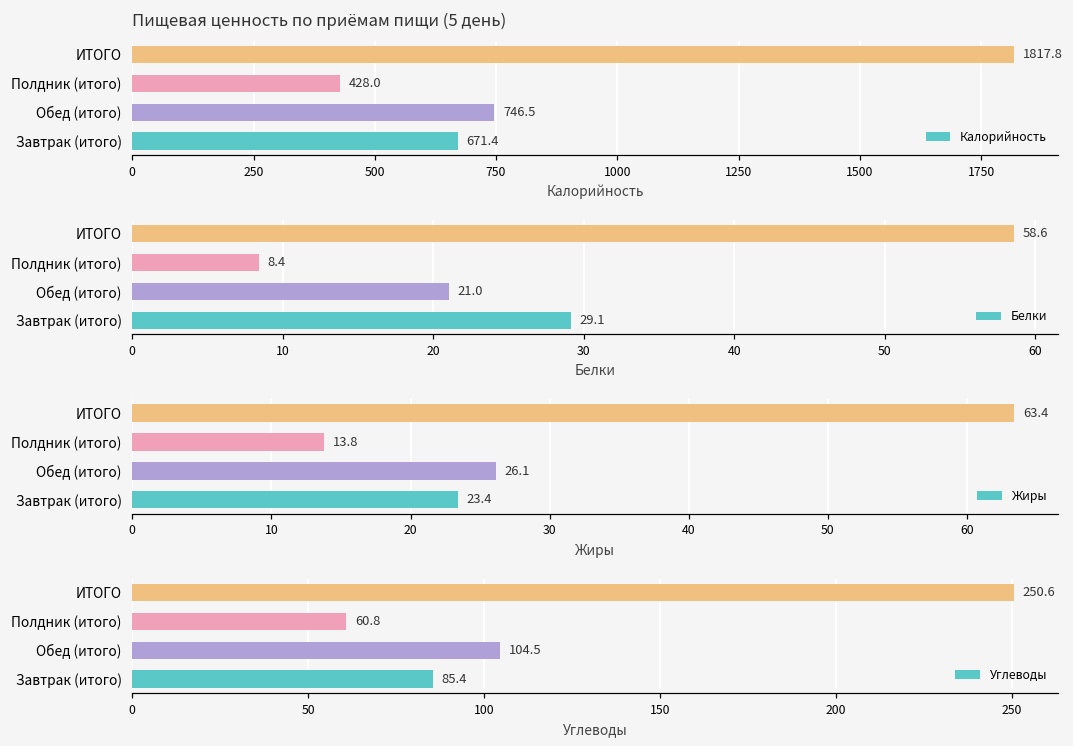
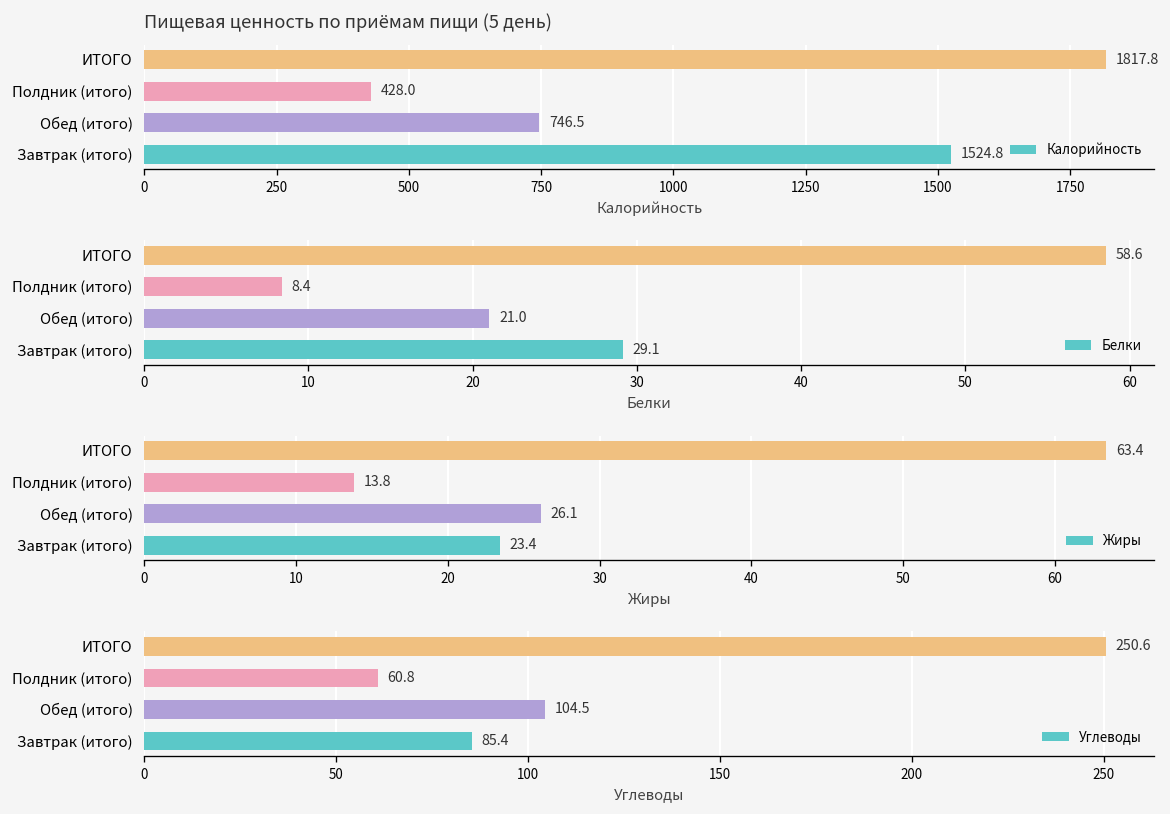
  {
    "Пищевая ценность по приёмам пищи (5 день)": {
      "ИТОГО": 1817.8,
      "Полдник (итого)": 428.0,
      "Обед (итого)": 746.5,
-     "Завтрак (итого)": 671.4
+     "Завтрак (итого)": 1524.8
    }
  }
